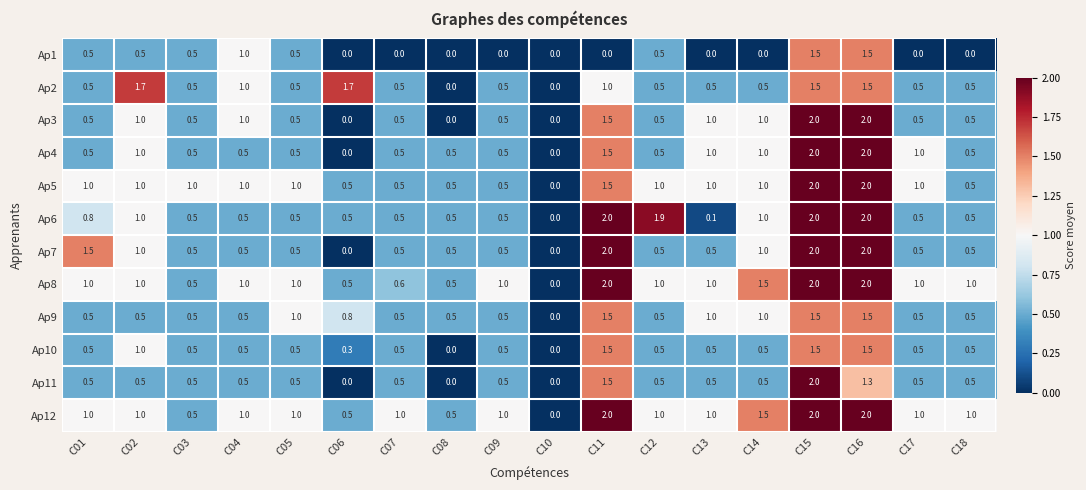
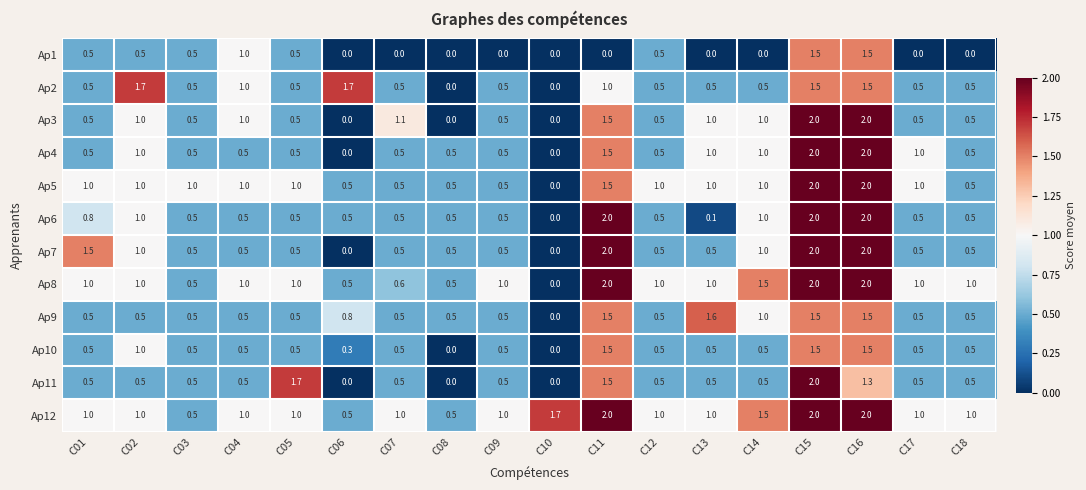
  {
    "Ap3": {
      "C01": 0.5,
      "C02": 1.0,
      "C03": 0.5,
      "C04": 1.0,
      "C05": 0.5,
      "C06": 0.0,
-     "C07": 0.5,
+     "C07": 1.1,
      "C08": 0.0,
      "C09": 0.5,
      "C10": 0.0,
      "C11": 1.5,
      "C12": 0.5,
      "C13": 1.0,
      "C14": 1.0,
      "C15": 2.0,
      "C16": 2.0,
      "C17": 0.5,
      "C18": 0.5
    },
    "Ap6": {
      "C01": 0.8,
      "C02": 1.0,
      "C03": 0.5,
      "C04": 0.5,
      "C05": 0.5,
      "C06": 0.5,
      "C07": 0.5,
      "C08": 0.5,
      "C09": 0.5,
      "C10": 0.0,
      "C11": 2.0,
-     "C12": 1.9,
+     "C12": 0.5,
      "C13": 0.1,
      "C14": 1.0,
      "C15": 2.0,
      "C16": 2.0,
      "C17": 0.5,
      "C18": 0.5
    },
    "Ap9": {
      "C01": 0.5,
      "C02": 0.5,
      "C03": 0.5,
      "C04": 0.5,
-     "C05": 1.0,
+     "C05": 0.5,
      "C06": 0.8,
      "C07": 0.5,
      "C08": 0.5,
      "C09": 0.5,
      "C10": 0.0,
      "C11": 1.5,
      "C12": 0.5,
-     "C13": 1.0,
+     "C13": 1.6,
      "C14": 1.0,
      "C15": 1.5,
      "C16": 1.5,
      "C17": 0.5,
      "C18": 0.5
    },
    "Ap11": {
      "C01": 0.5,
      "C02": 0.5,
      "C03": 0.5,
      "C04": 0.5,
-     "C05": 0.5,
+     "C05": 1.7,
      "C06": 0.0,
      "C07": 0.5,
      "C08": 0.0,
      "C09": 0.5,
      "C10": 0.0,
      "C11": 1.5,
      "C12": 0.5,
      "C13": 0.5,
      "C14": 0.5,
      "C15": 2.0,
      "C16": 1.3,
      "C17": 0.5,
      "C18": 0.5
    },
    "Ap12": {
      "C01": 1.0,
      "C02": 1.0,
      "C03": 0.5,
      "C04": 1.0,
      "C05": 1.0,
      "C06": 0.5,
      "C07": 1.0,
      "C08": 0.5,
      "C09": 1.0,
-     "C10": 0.0,
+     "C10": 1.7,
      "C11": 2.0,
      "C12": 1.0,
      "C13": 1.0,
      "C14": 1.5,
      "C15": 2.0,
      "C16": 2.0,
      "C17": 1.0,
      "C18": 1.0
    }
  }
